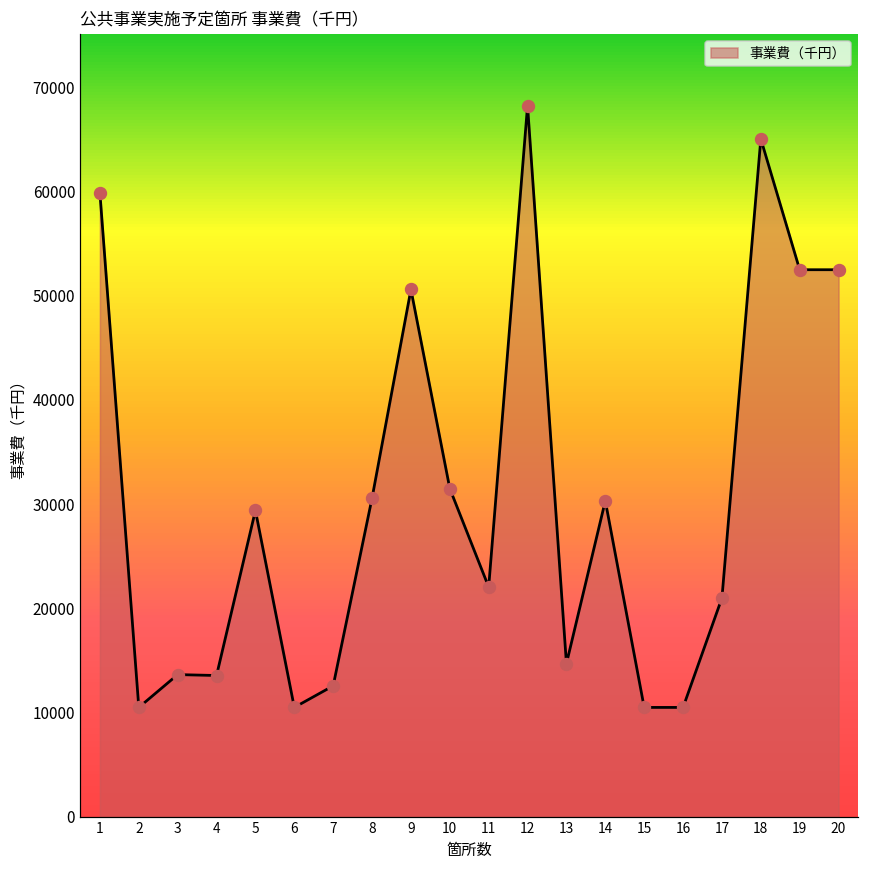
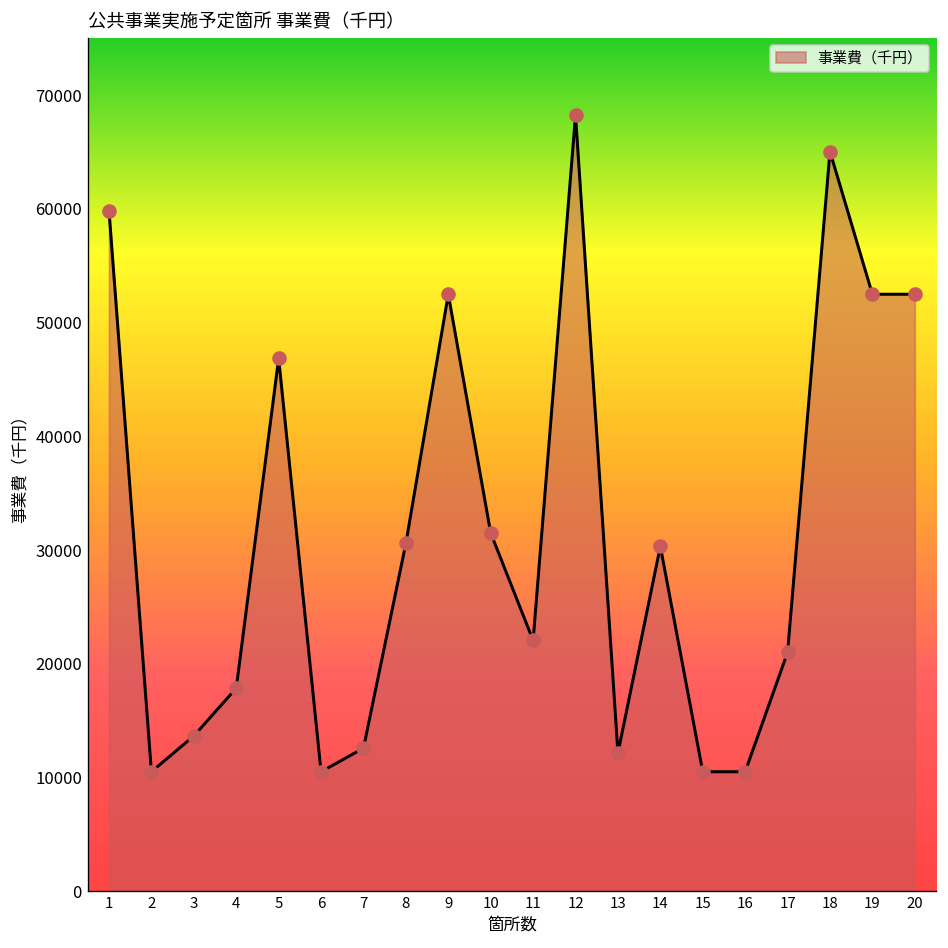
  {
    "1": 60000,
    "2": 11000,
    "3": 14000,
-   "4": 14000,
-   "5": 29000,
+   "4": 18000,
+   "5": 47000,
    "6": 11000,
    "7": 13000,
    "8": 31000,
-   "9": 51000,
+   "9": 53000,
    "10": 32000,
    "11": 22000,
    "12": 68000,
-   "13": 15000,
+   "13": 12000,
    "14": 30000,
    "15": 11000,
    "16": 11000,
    "17": 21000,
    "18": 65000,
    "19": 53000,
    "20": 53000
  }
